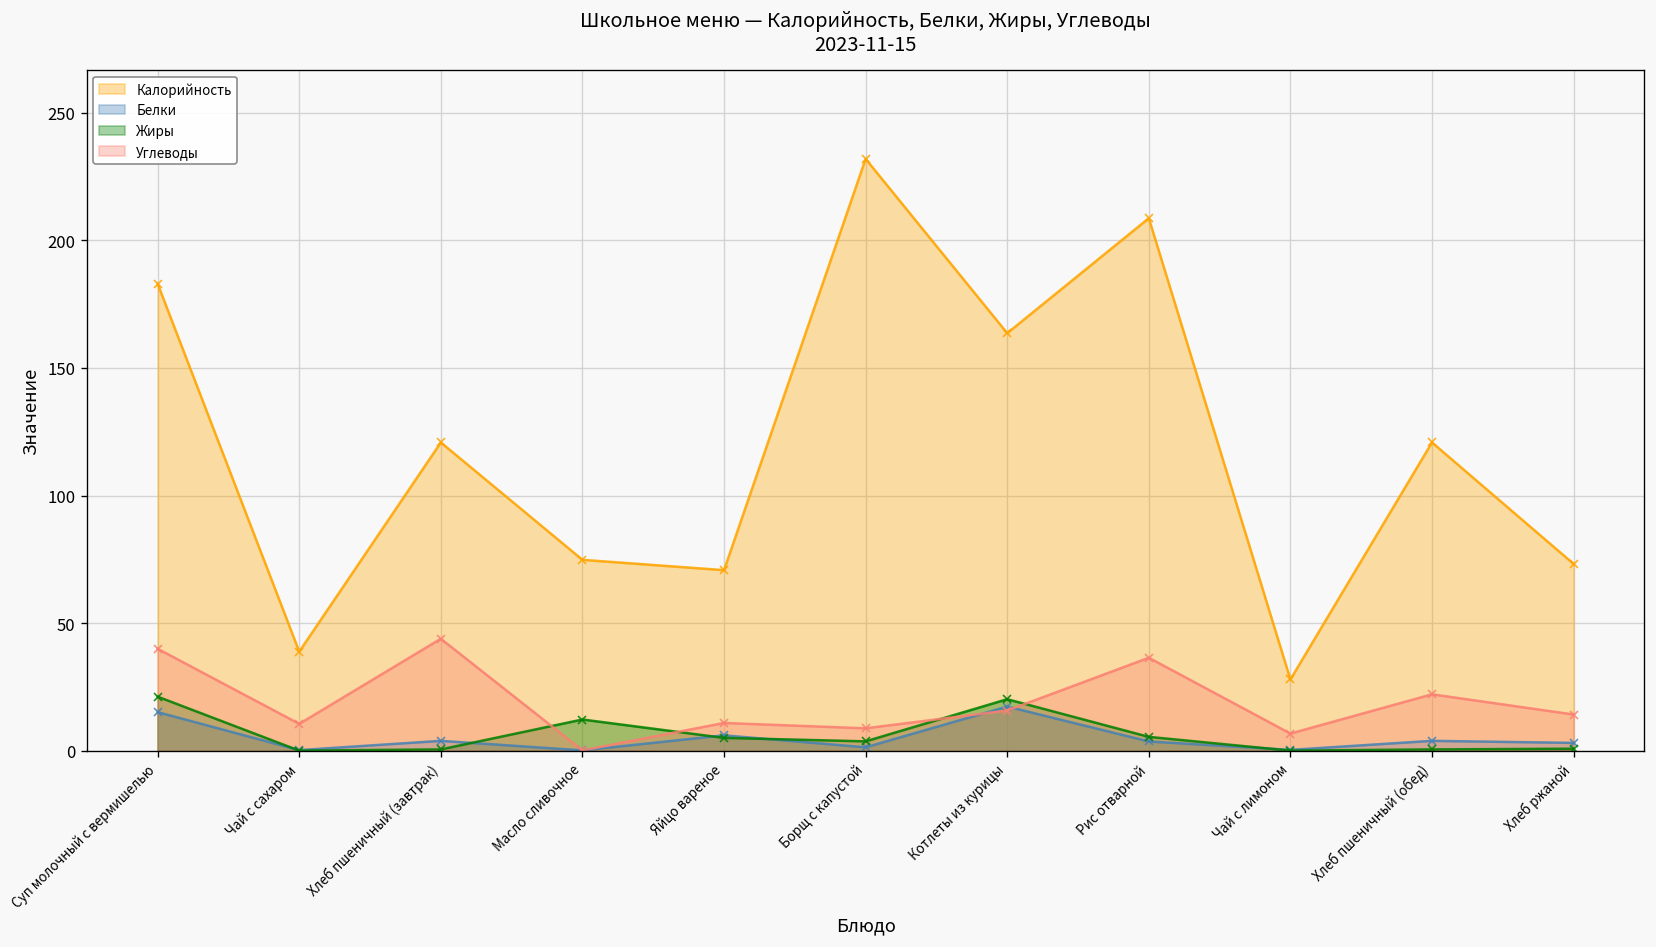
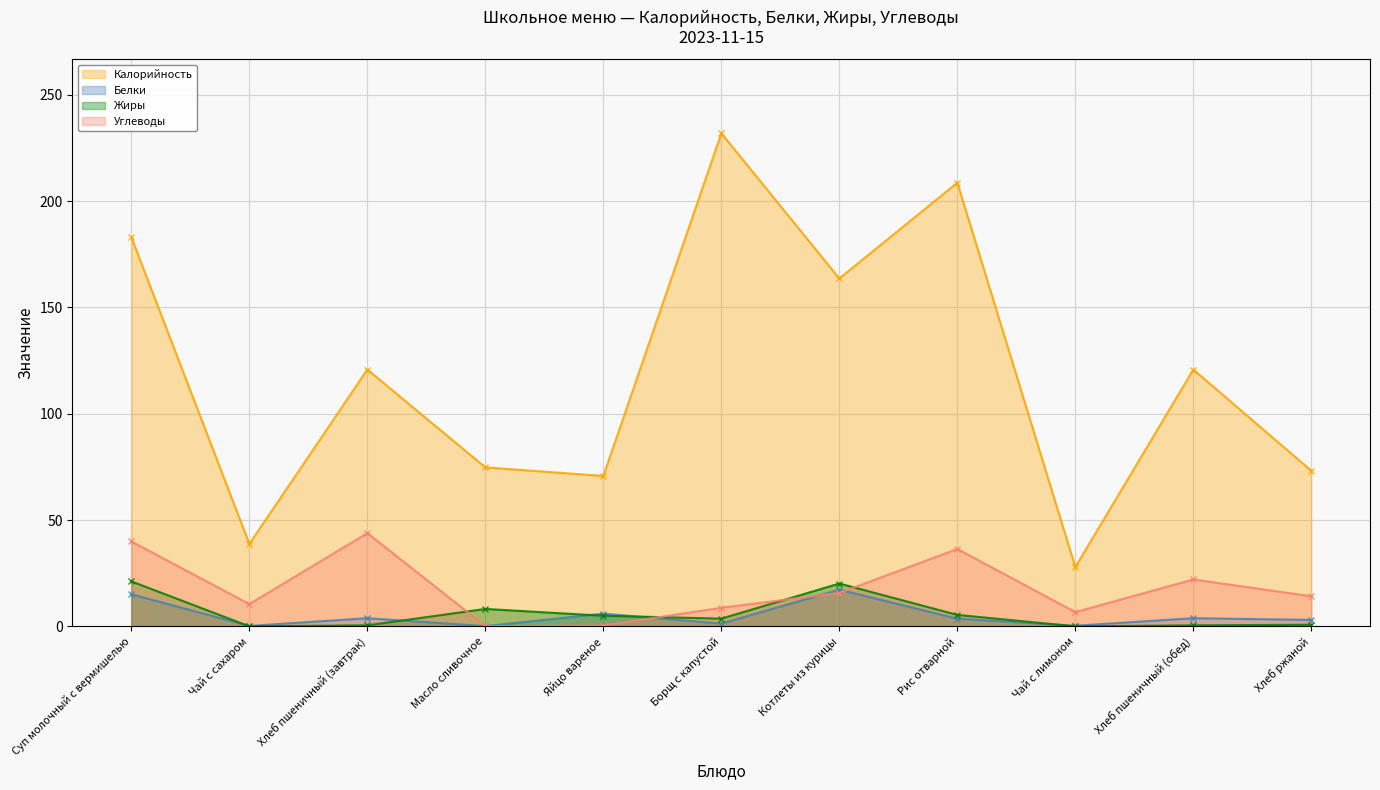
  {
    "Калорийность": {
      "Суп молочный с вермишелью": 183,
      "Чай с сахаром": 39,
      "Хлеб пшеничный (завтрак)": 121,
      "Масло сливочное": 75,
      "Яйцо вареное": 71,
      "Борщ с капустой": 232,
      "Котлеты из курицы": 164,
      "Рис отварной": 209,
      "Чай с лимоном": 28,
      "Хлеб пшеничный (обед)": 121,
      "Хлеб ржаной": 73
    },
    "Белки": {
      "Суп молочный с вермишелью": 15,
      "Хлеб пшеничный (завтрак)": 4,
      "Борщ с капустой": 1,
      "Котлеты из курицы": 17,
      "Рис отварной": 4,
      "Хлеб пшеничный (обед)": 4,
      "Хлеб ржаной": 3
    },
    "Жиры": {
      "Суп молочный с вермишелью": 21,
      "Хлеб пшеничный (завтрак)": 0,
-     "Масло сливочное": 12,
+     "Масло сливочное": 8,
      "Борщ с капустой": 4,
      "Котлеты из курицы": 20,
      "Рис отварной": 5,
      "Хлеб пшеничный (обед)": 0,
      "Хлеб ржаной": 1
    },
    "Углеводы": {
      "Суп молочный с вермишелью": 40,
      "Чай с сахаром": 11,
      "Хлеб пшеничный (завтрак)": 44,
-     "Яйцо вареное": 11,
+     "Яйцо вареное": 0,
      "Борщ с капустой": 9,
      "Котлеты из курицы": 16,
      "Рис отварной": 36,
      "Чай с лимоном": 7,
      "Хлеб пшеничный (обед)": 22,
      "Хлеб ржаной": 14
    }
  }
